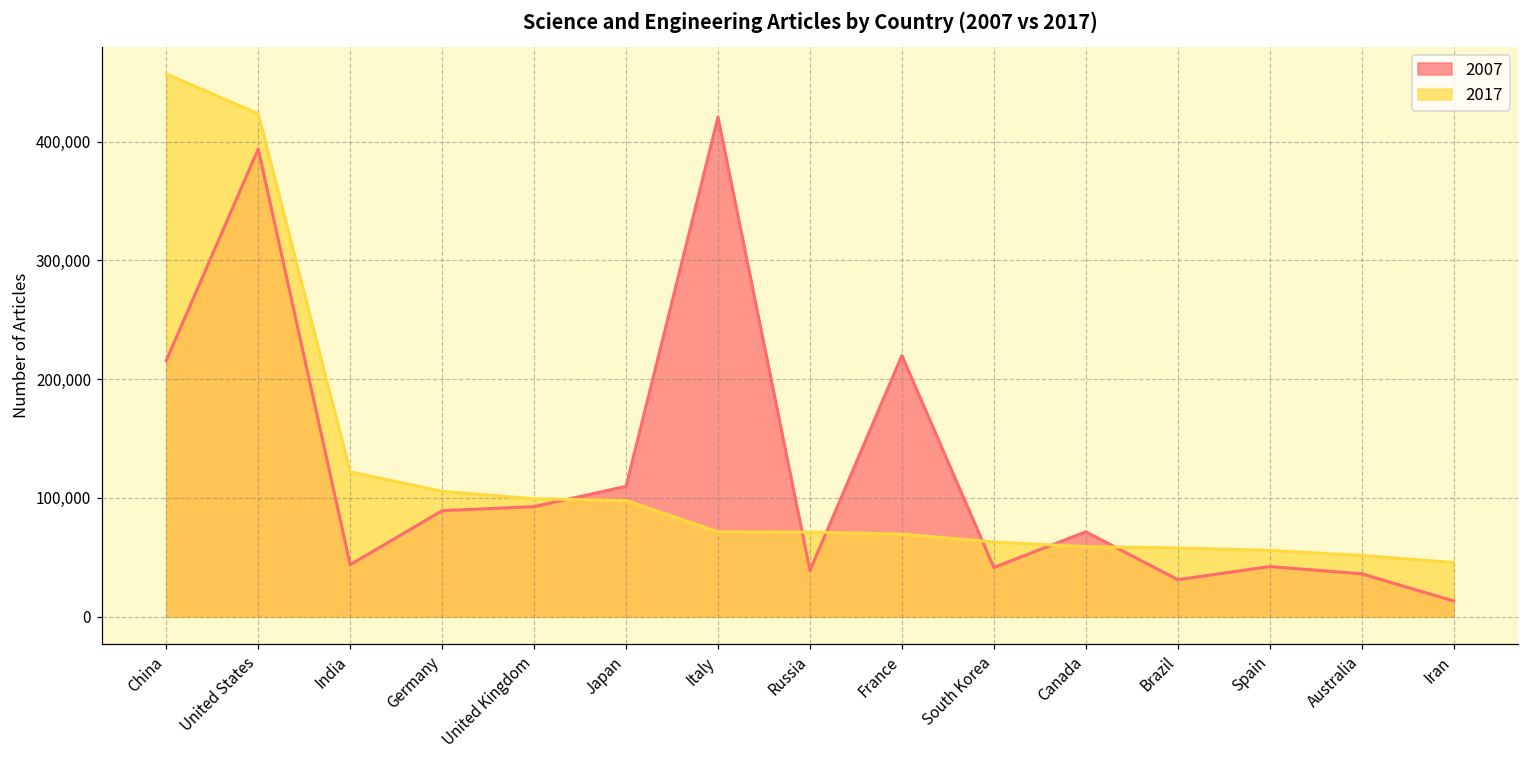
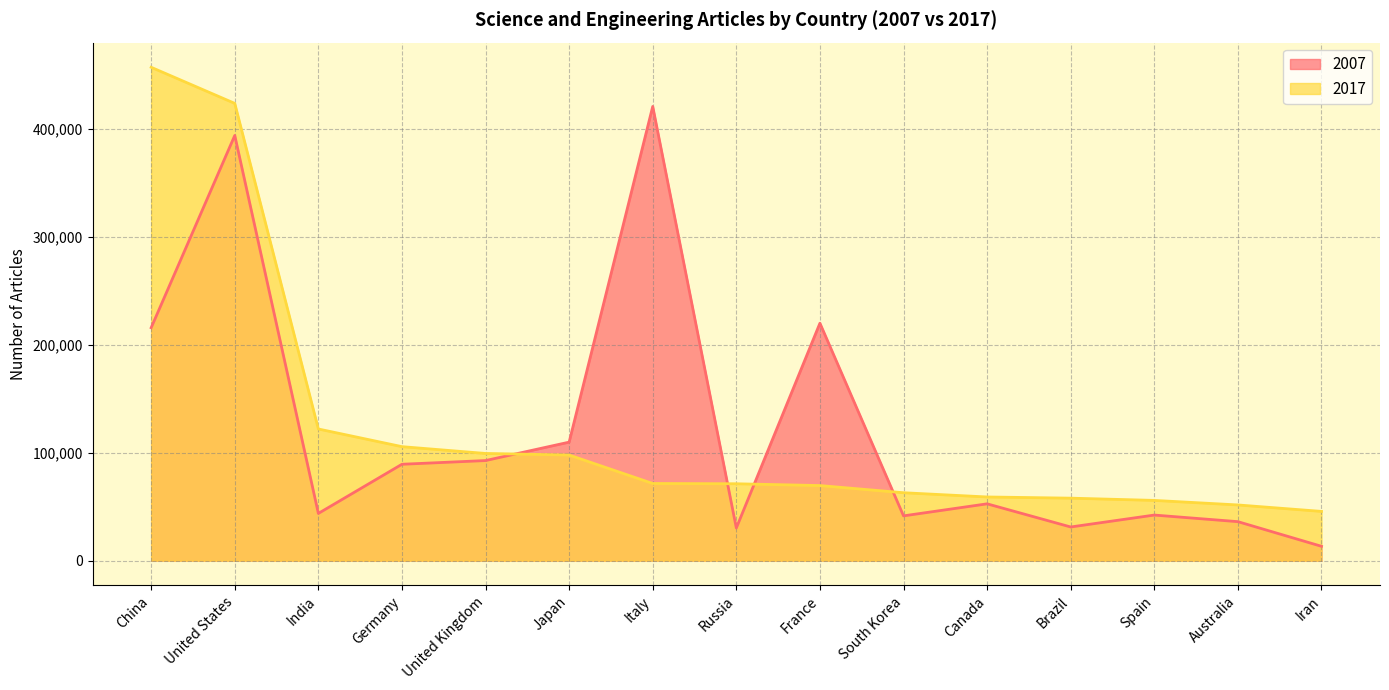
  {
    "2007": {
      "China": "216,000",
      "United States": "394,000",
      "India": "44,000",
      "Germany": "89,000",
      "United Kingdom": "93,000",
      "Japan": "110,000",
      "Italy": "421,000",
-     "Russia": "39,000",
+     "Russia": "30,000",
      "France": "220,000",
      "South Korea": "41,000",
-     "Canada": "72,000",
+     "Canada": "53,000",
      "Brazil": "31,000",
      "Spain": "42,000",
      "Australia": "36,000",
      "Iran": "13,000"
    },
    "2017": {
      "China": "457,000",
      "United States": "424,000",
      "India": "122,000",
      "Germany": "106,000",
      "United Kingdom": "99,000",
      "Japan": "98,000",
      "Italy": "71,000",
      "Russia": "71,000",
      "France": "70,000",
      "South Korea": "63,000",
      "Canada": "59,000",
      "Brazil": "58,000",
      "Spain": "56,000",
      "Australia": "52,000",
      "Iran": "46,000"
    }
  }
